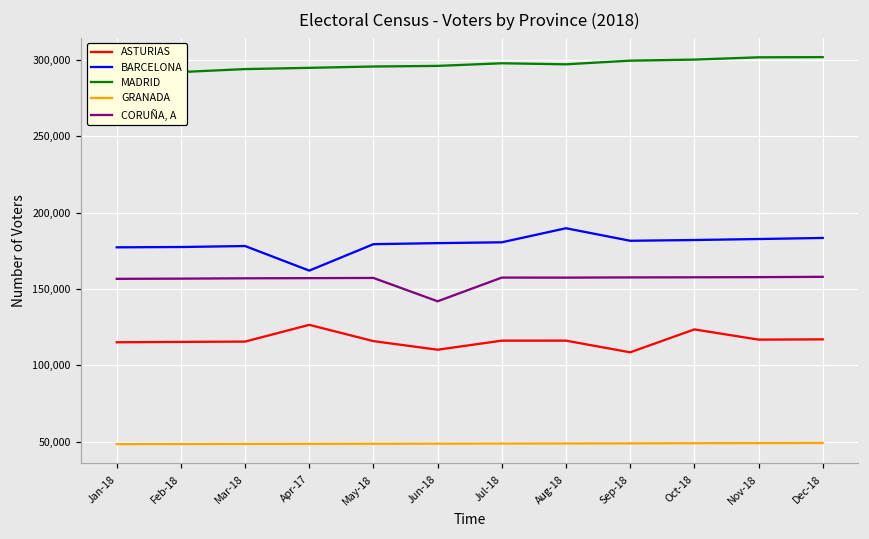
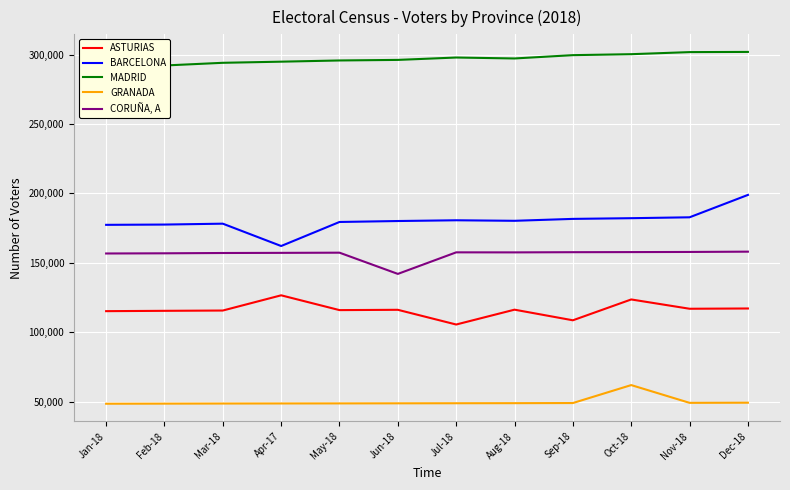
  {
    "ASTURIAS": {
      "Jan-18": "115,000",
      "Feb-18": "115,000",
      "Mar-18": "116,000",
      "Apr-17": "127,000",
      "May-18": "116,000",
-     "Jun-18": "110,000",
-     "Jul-18": "116,000",
+     "Jun-18": "116,000",
+     "Jul-18": "105,000",
      "Aug-18": "116,000",
      "Sep-18": "109,000",
      "Oct-18": "124,000",
      "Nov-18": "117,000",
      "Dec-18": "117,000"
    },
    "BARCELONA": {
      "Jan-18": "177,000",
      "Feb-18": "177,000",
      "Mar-18": "178,000",
      "Apr-17": "162,000",
      "May-18": "179,000",
      "Jun-18": "180,000",
      "Jul-18": "181,000",
-     "Aug-18": "190,000",
+     "Aug-18": "180,000",
      "Sep-18": "182,000",
      "Oct-18": "182,000",
      "Nov-18": "183,000",
-     "Dec-18": "183,000"
+     "Dec-18": "199,000"
    },
    "MADRID": {
      "Mar-18": "294,000",
      "Apr-17": "295,000",
      "May-18": "296,000",
      "Jun-18": "296,000",
      "Jul-18": "298,000",
      "Aug-18": "297,000",
      "Sep-18": "300,000",
      "Oct-18": "300,000",
      "Nov-18": "302,000",
      "Dec-18": "302,000"
    },
    "GRANADA": {
      "Jan-18": "48,000",
      "Feb-18": "48,000",
      "Mar-18": "49,000",
      "Apr-17": "49,000",
      "May-18": "49,000",
      "Jun-18": "49,000",
      "Jul-18": "49,000",
      "Aug-18": "49,000",
      "Sep-18": "49,000",
-     "Oct-18": "49,000",
+     "Oct-18": "62,000",
      "Nov-18": "49,000",
      "Dec-18": "49,000"
    },
    "CORUÑA, A": {
      "Jan-18": "157,000",
      "Feb-18": "157,000",
      "Mar-18": "157,000",
      "Apr-17": "157,000",
      "May-18": "157,000",
      "Jun-18": "142,000",
      "Jul-18": "157,000",
      "Aug-18": "157,000",
      "Sep-18": "158,000",
      "Oct-18": "158,000",
      "Nov-18": "158,000",
      "Dec-18": "158,000"
    }
  }
